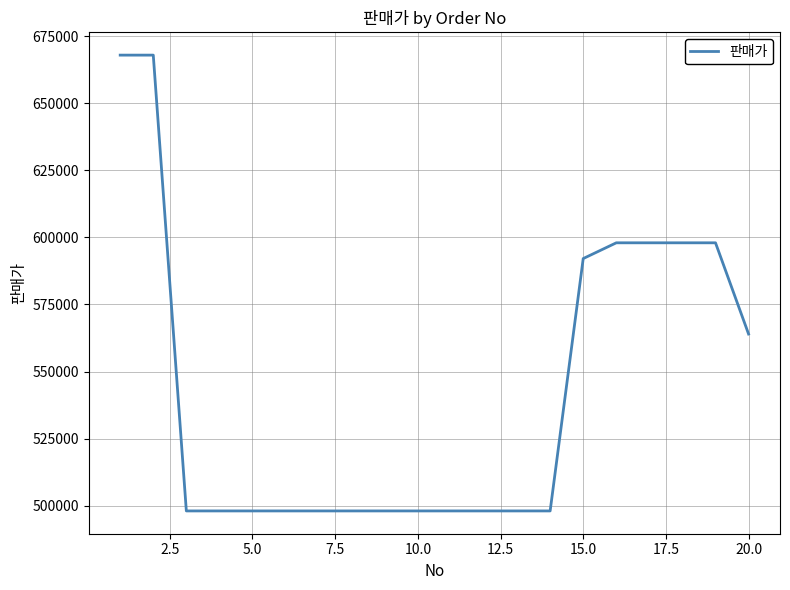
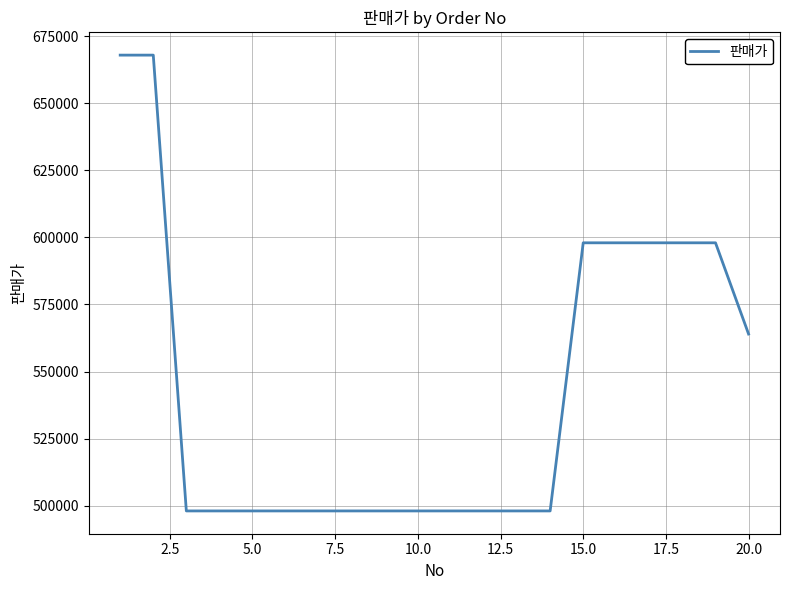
  {
    "5.0": 498000,
    "10.0": 498000,
-   "15.0": 592000,
+   "15.0": 598000,
    "20.0": 564000
  }
